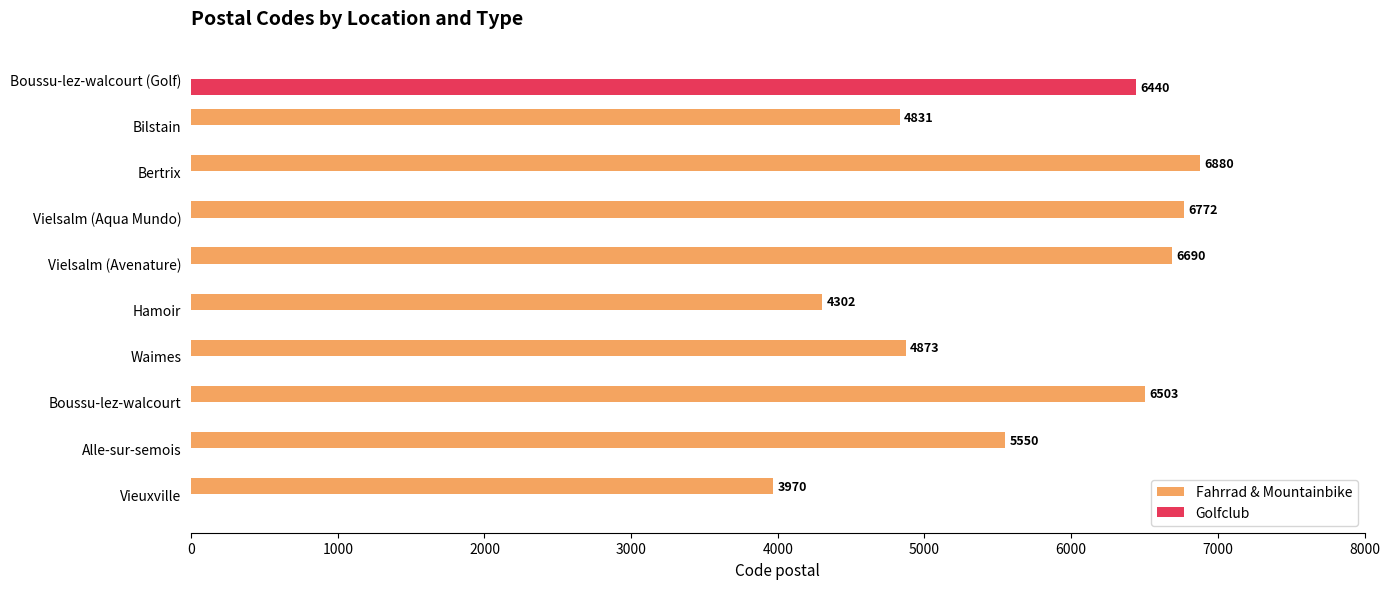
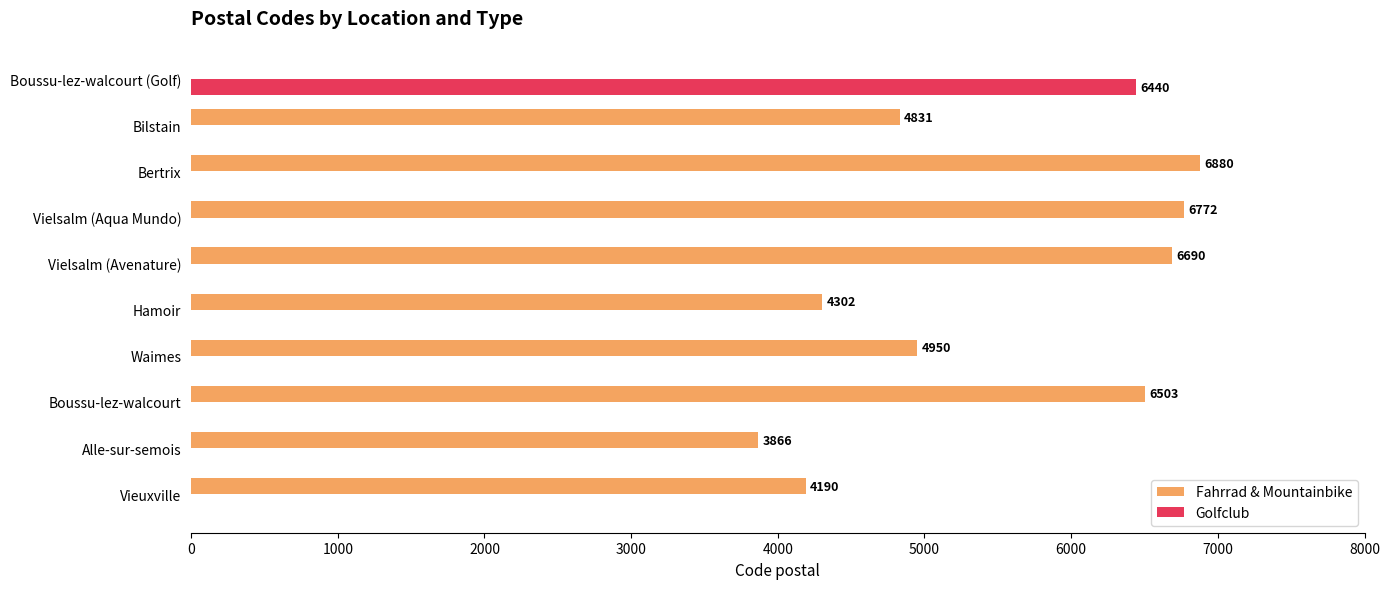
  {
    "Fahrrad & Mountainbike": {
      "Bilstain": 4831,
      "Bertrix": 6880,
      "Vielsalm (Aqua Mundo)": 6772,
      "Vielsalm (Avenature)": 6690,
      "Hamoir": 4302,
-     "Waimes": 4873,
+     "Waimes": 4950,
      "Boussu-lez-walcourt": 6503,
-     "Alle-sur-semois": 5550,
-     "Vieuxville": 3970
+     "Alle-sur-semois": 3866,
+     "Vieuxville": 4190
    },
    "Golfclub": {
      "Boussu-lez-walcourt (Golf)": 6440
    }
  }
